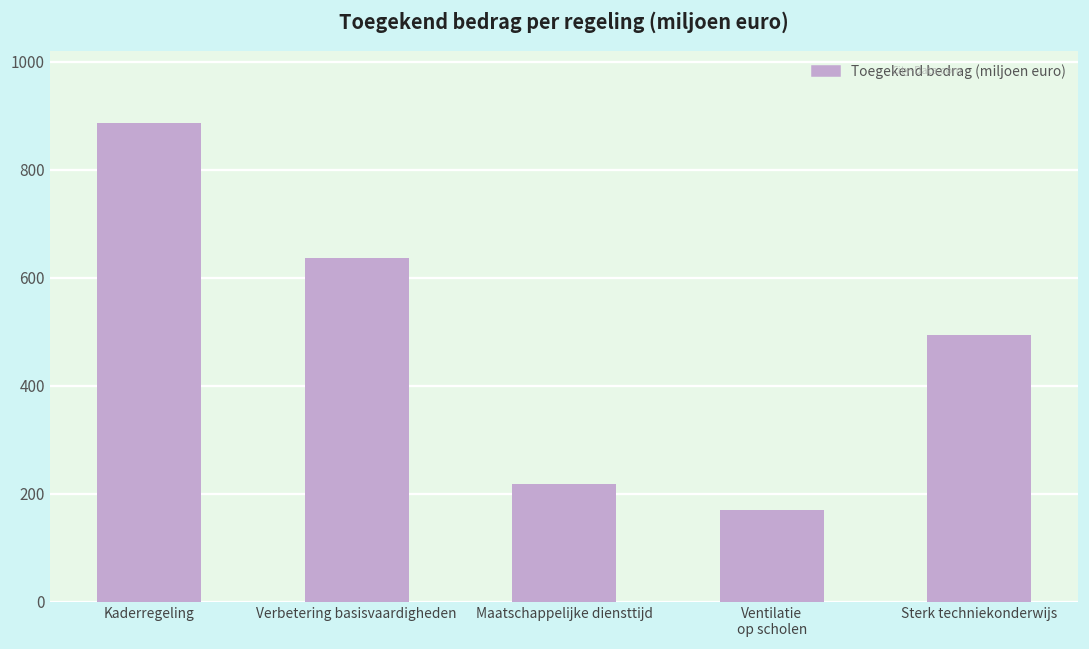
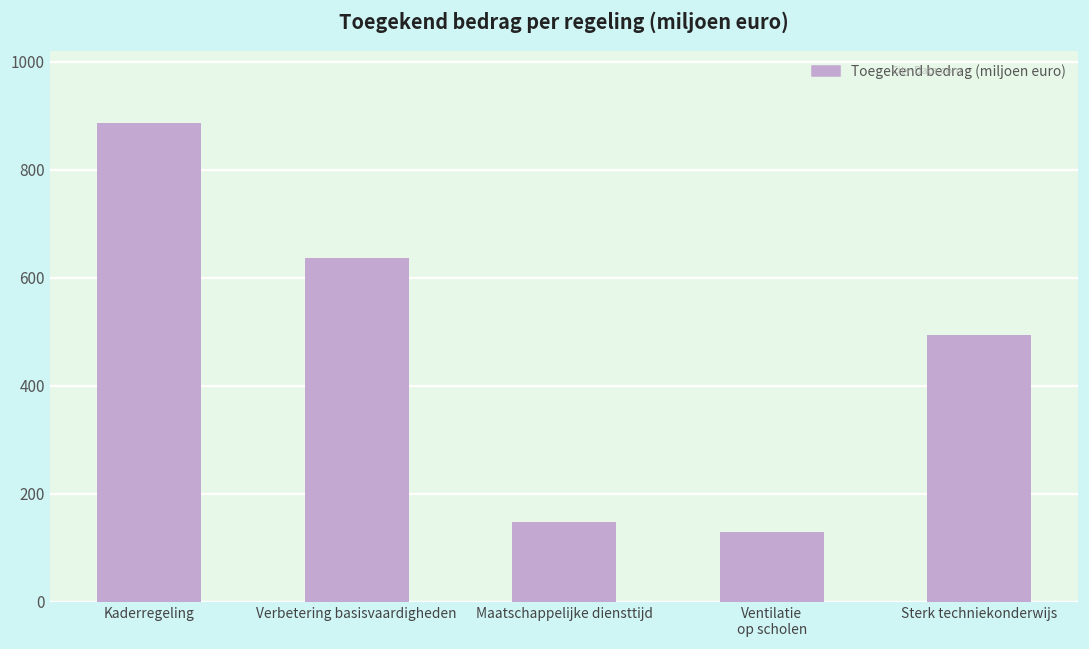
  {
    "Kaderregeling": 890,
    "Verbetering basisvaardigheden": 640,
-   "Maatschappelijke diensttijd": 220,
-   "Ventilatie op scholen": 170,
+   "Maatschappelijke diensttijd": 150,
+   "Ventilatie op scholen": 130,
    "Sterk techniekonderwijs": 490
  }
